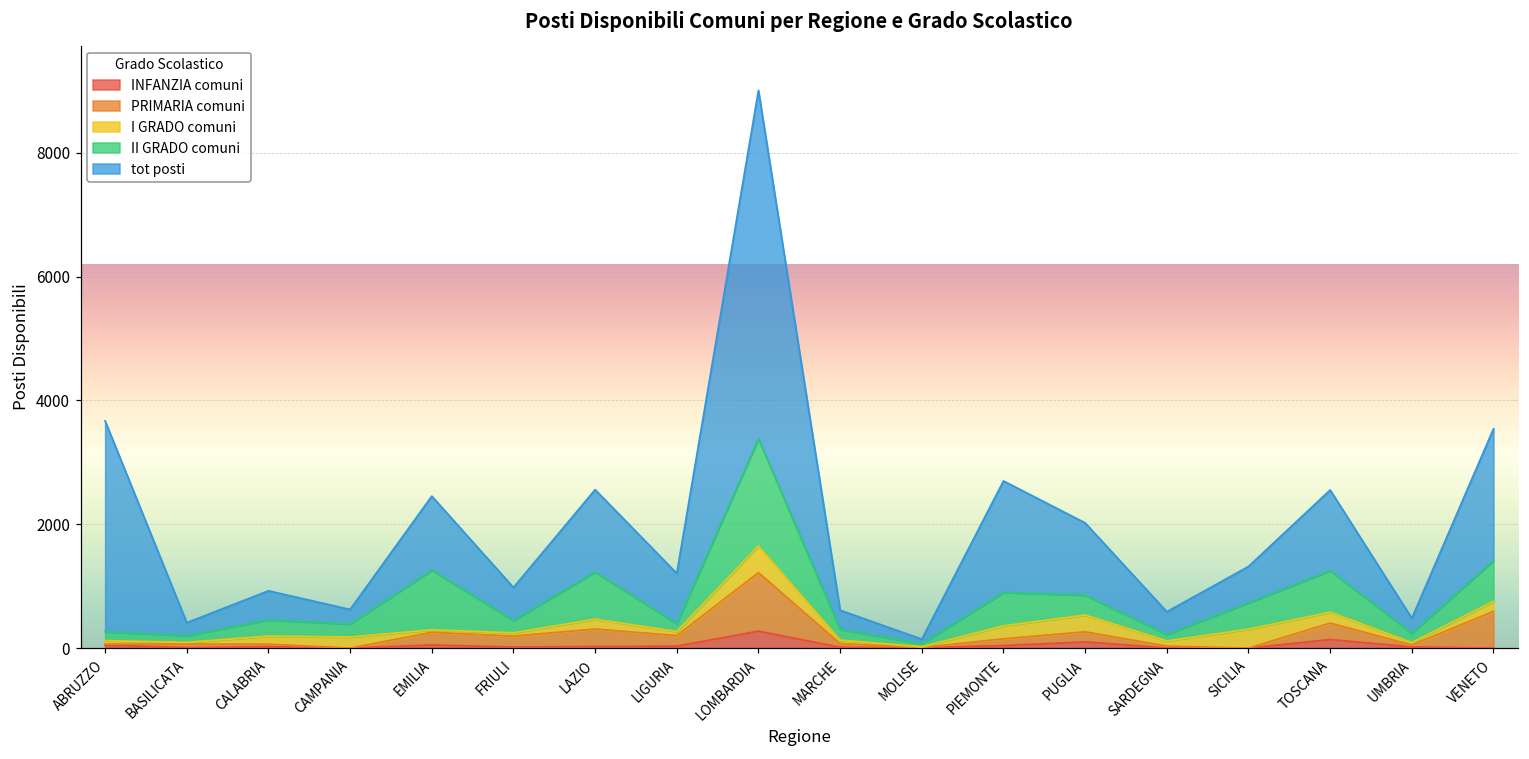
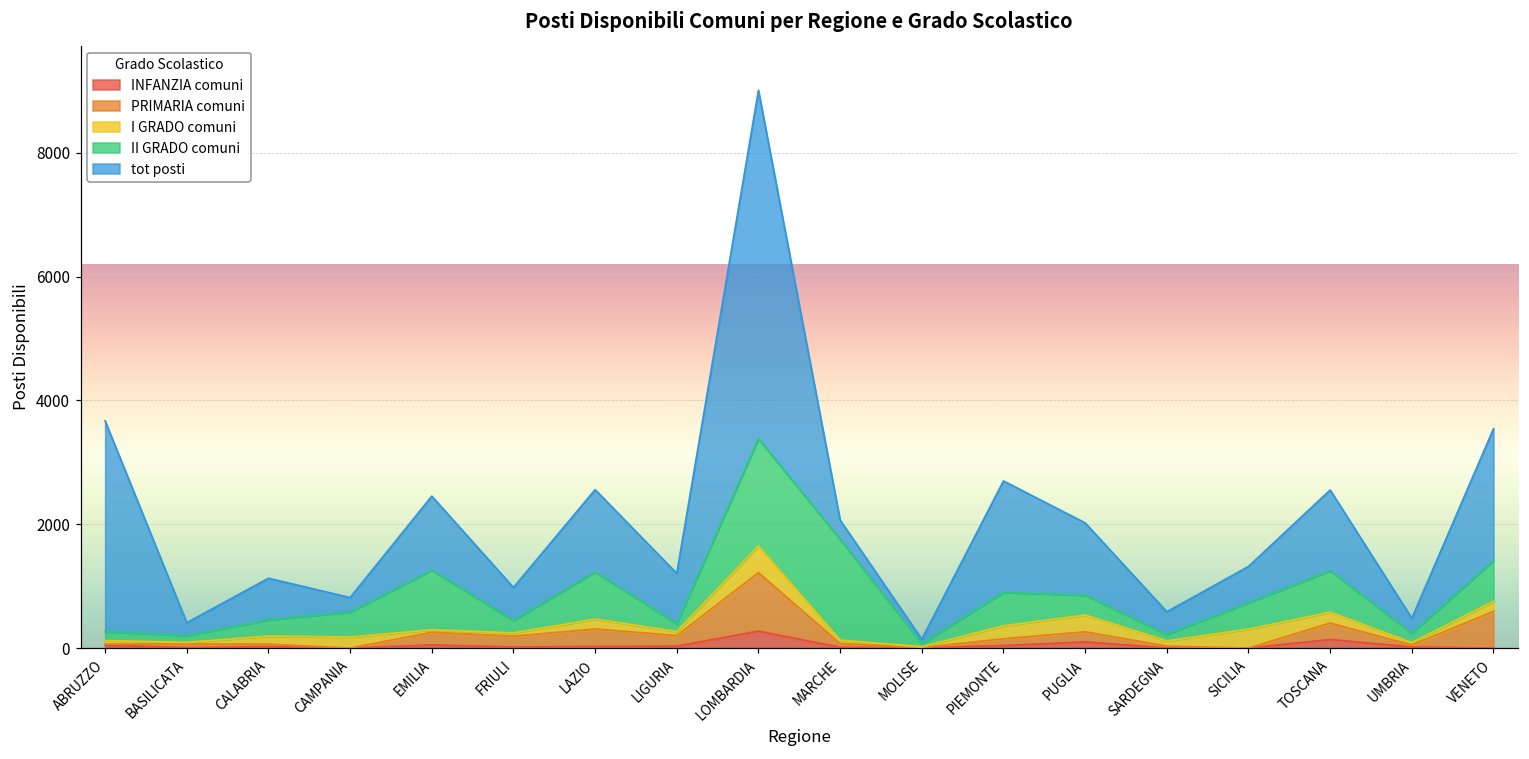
  {
    "I GRADO comuni": {
      "ABRUZZO": 100,
      "CALABRIA": 100,
      "CAMPANIA": 200,
      "FRIULI": 100,
      "LAZIO": 200,
      "LIGURIA": 100,
      "LOMBARDIA": 400,
      "MARCHE": 100,
      "PIEMONTE": 200,
      "PUGLIA": 300,
      "SARDEGNA": 100,
      "SICILIA": 300,
      "TOSCANA": 200,
      "VENETO": 200
    },
    "II GRADO comuni": {
      "ABRUZZO": 100,
      "BASILICATA": 100,
      "CALABRIA": 300,
-     "CAMPANIA": 200,
+     "CAMPANIA": 400,
      "EMILIA": 1000,
      "FRIULI": 200,
      "LAZIO": 800,
      "LIGURIA": 100,
      "LOMBARDIA": 1700,
-     "MARCHE": 200,
+     "MARCHE": 1600,
      "MOLISE": 0,
      "PIEMONTE": 500,
      "PUGLIA": 300,
      "SARDEGNA": 100,
      "SICILIA": 400,
      "TOSCANA": 700,
      "UMBRIA": 200,
      "VENETO": 700
    },
    "tot posti": {
      "ABRUZZO": 3400,
      "BASILICATA": 200,
-     "CALABRIA": 500,
+     "CALABRIA": 700,
      "CAMPANIA": 200,
      "EMILIA": 1200,
      "FRIULI": 500,
      "LAZIO": 1300,
      "LIGURIA": 800,
      "LOMBARDIA": 5600,
      "MARCHE": 300,
      "MOLISE": 100,
      "PIEMONTE": 1800,
      "PUGLIA": 1200,
      "SARDEGNA": 400,
      "SICILIA": 600,
      "TOSCANA": 1300,
      "UMBRIA": 200,
      "VENETO": 2100
    }
  }
